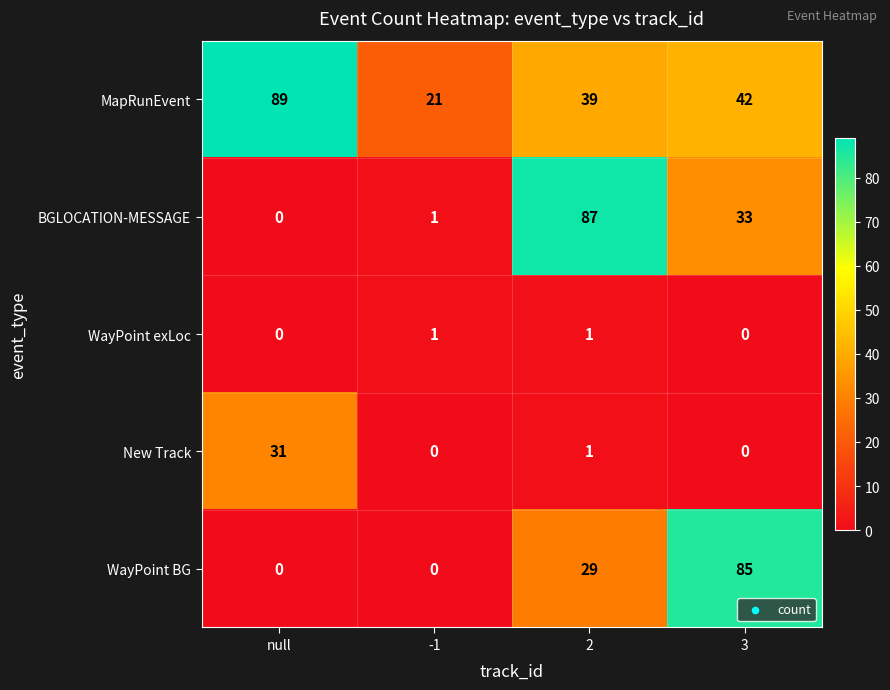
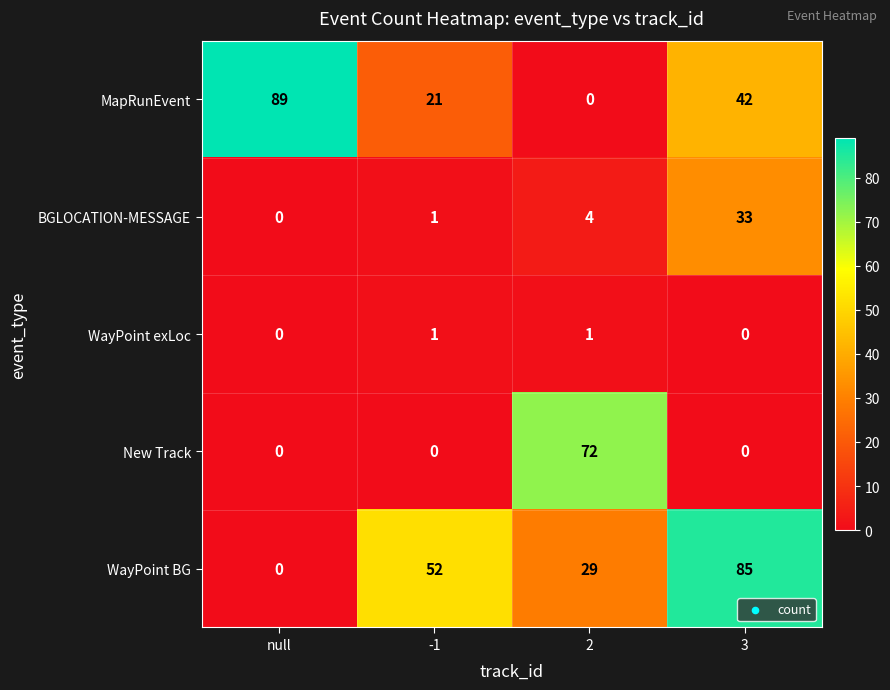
  {
    "MapRunEvent": {
      "null": 89,
      "-1": 21,
-     "2": 39,
+     "2": 0,
      "3": 42
    },
    "BGLOCATION-MESSAGE": {
      "null": 0,
      "-1": 1,
-     "2": 87,
+     "2": 4,
      "3": 33
    },
    "WayPoint exLoc": {
      "null": 0,
      "-1": 1,
      "2": 1,
      "3": 0
    },
    "New Track": {
-     "null": 31,
+     "null": 0,
      "-1": 0,
-     "2": 1,
+     "2": 72,
      "3": 0
    },
    "WayPoint BG": {
      "null": 0,
-     "-1": 0,
+     "-1": 52,
      "2": 29,
      "3": 85
    }
  }
